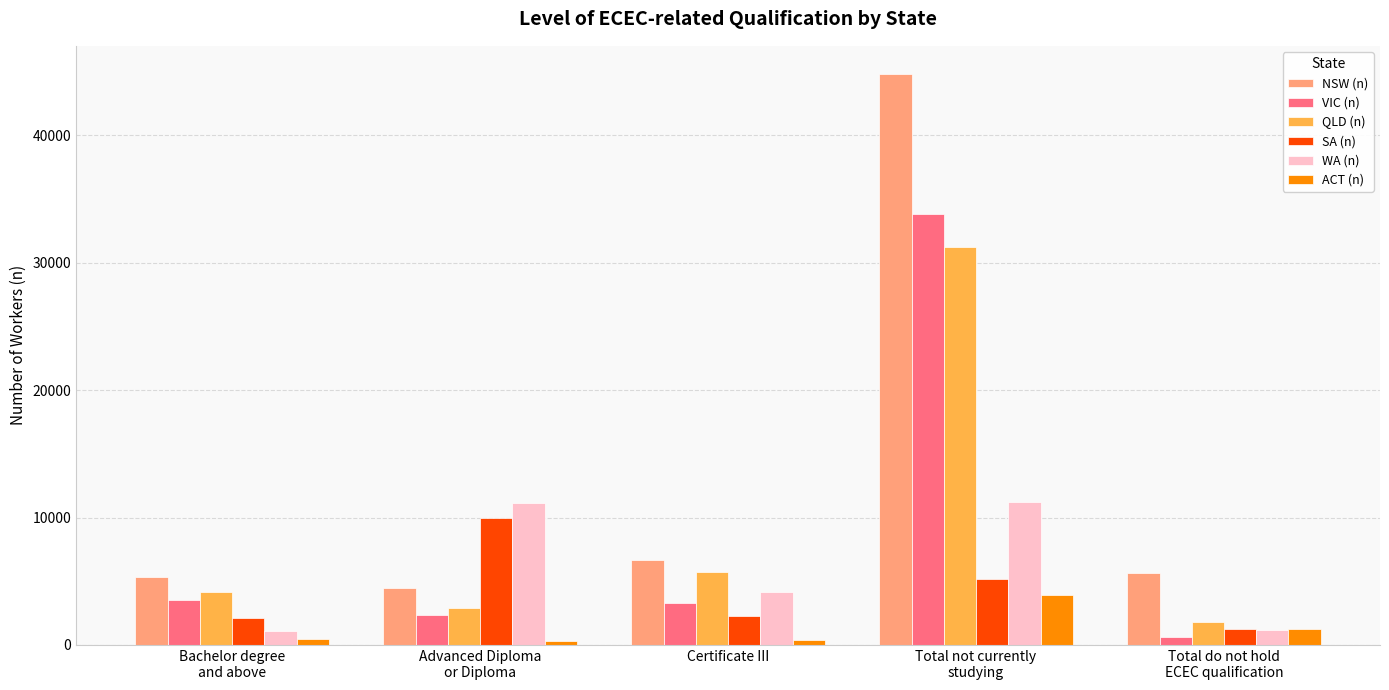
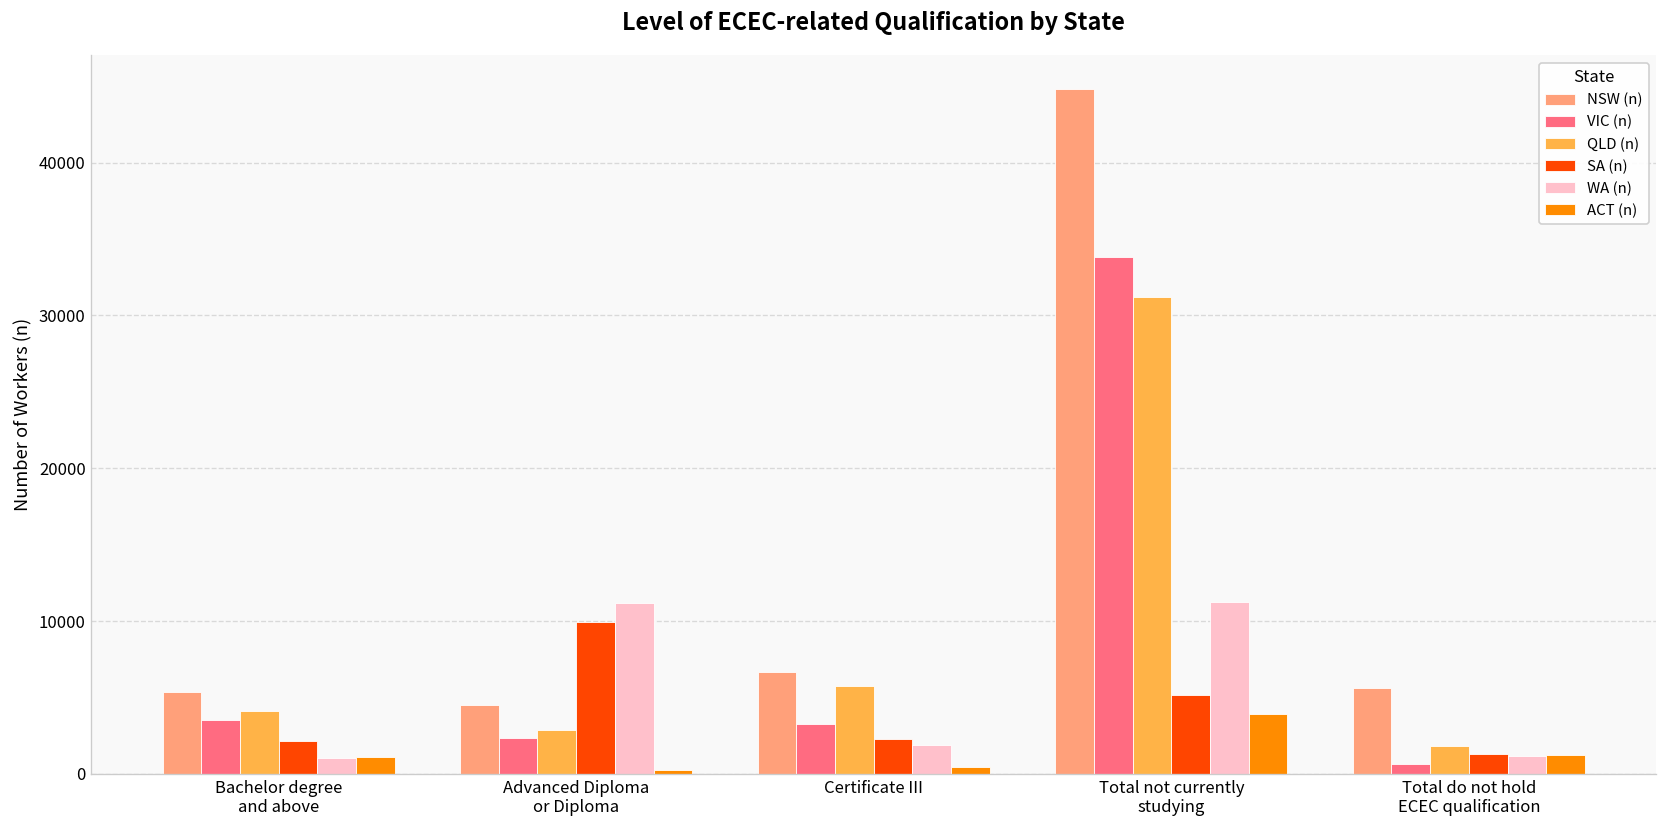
  {
    "SA (n)": {
      "Bachelor degree and above": 2100,
      "Advanced Diploma or Diploma": 10000,
      "Certificate III": 2300,
      "Total not currently studying": 5100,
      "Total do not hold ECEC qualification": 1300
    },
    "WA (n)": {
      "Bachelor degree and above": 1100,
      "Advanced Diploma or Diploma": 11200,
-     "Certificate III": 4200,
+     "Certificate III": 1900,
      "Total not currently studying": 11200,
      "Total do not hold ECEC qualification": 1200
    },
    "ACT (n)": {
-     "Bachelor degree and above": 400,
+     "Bachelor degree and above": 1100,
      "Advanced Diploma or Diploma": 300,
      "Certificate III": 400,
      "Total not currently studying": 3900,
      "Total do not hold ECEC qualification": 1300
    }
  }
